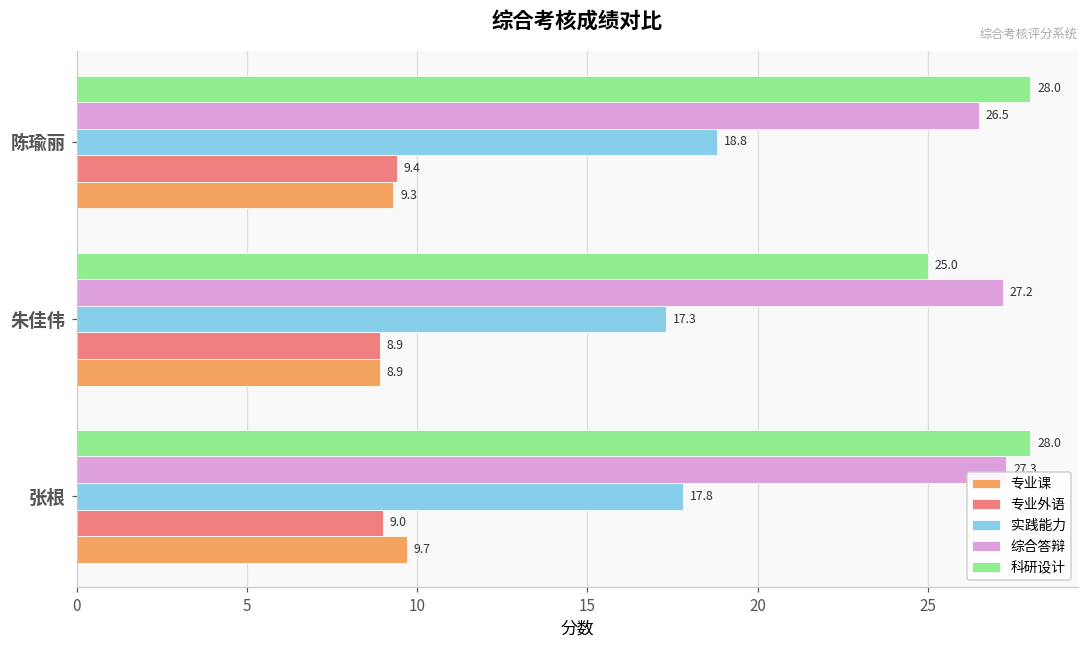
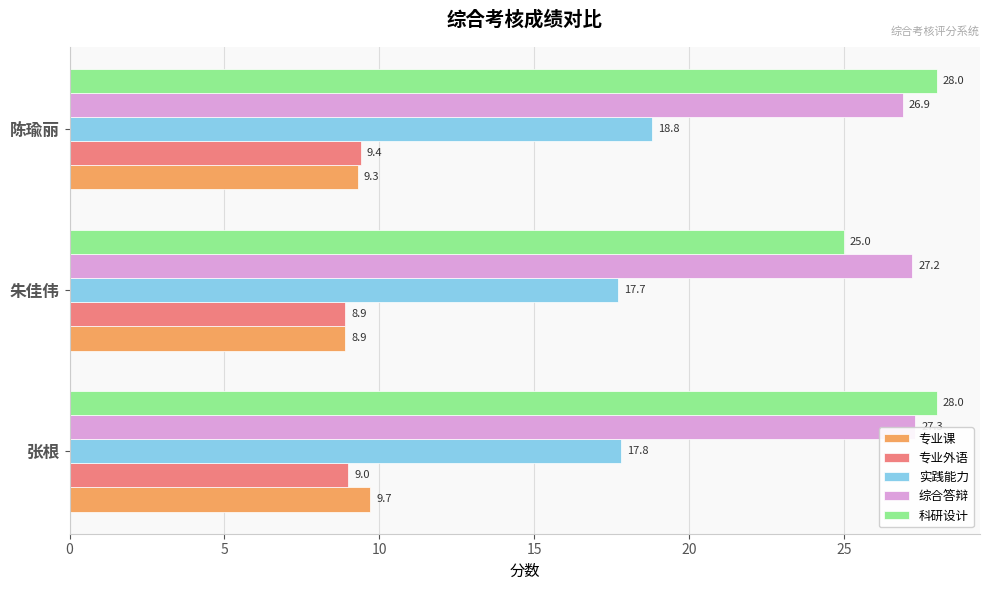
  {
    "实践能力": {
      "陈瑜丽": 18.8,
-     "朱佳伟": 17.3,
+     "朱佳伟": 17.7,
      "张根": 17.8
    },
    "综合答辩": {
-     "陈瑜丽": 26.5,
+     "陈瑜丽": 26.9,
      "朱佳伟": 27.2
    },
    "科研设计": {
      "陈瑜丽": 28.0,
      "朱佳伟": 25.0,
      "张根": 28.0
    }
  }
